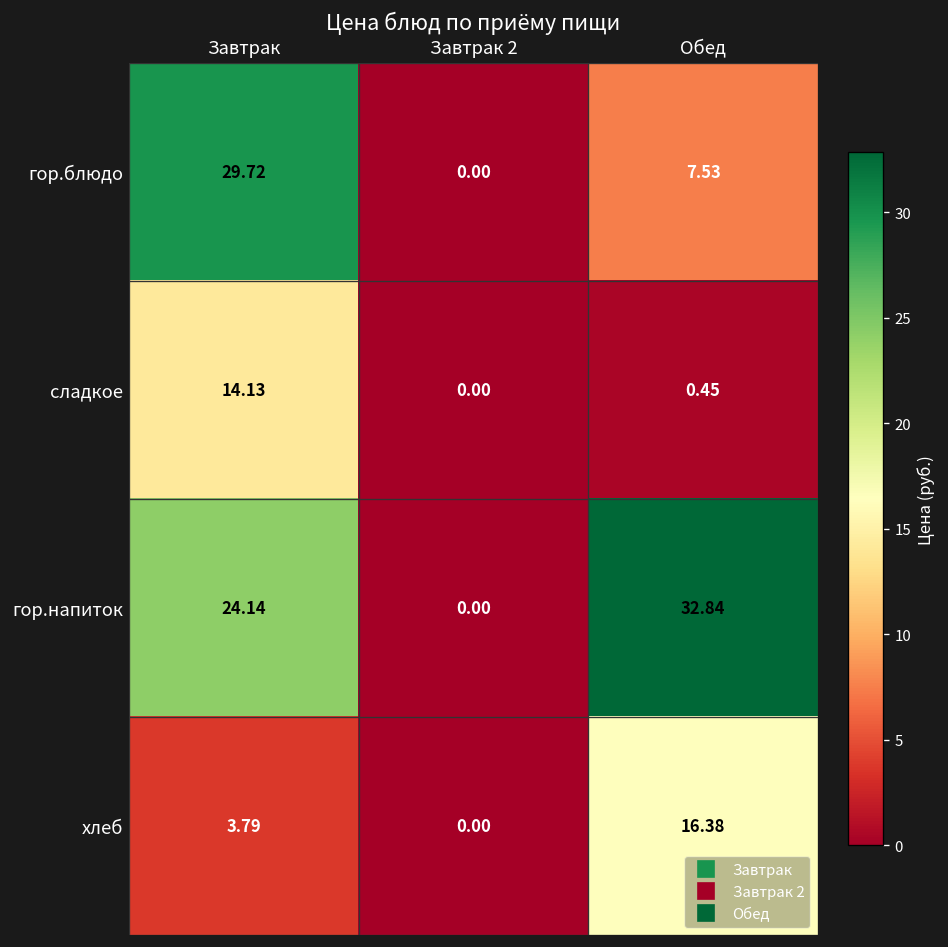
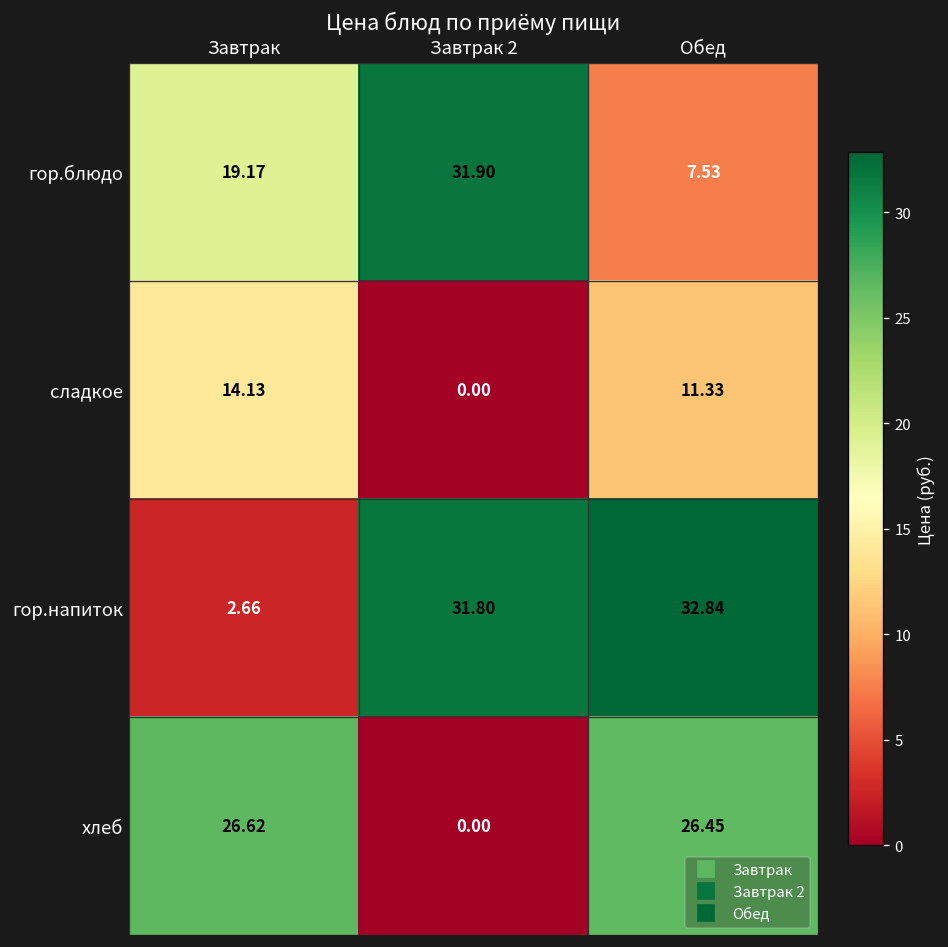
  {
    "гор.блюдо": {
-     "Завтрак": 29.72,
-     "Завтрак 2": 0.00,
+     "Завтрак": 19.17,
+     "Завтрак 2": 31.90,
      "Обед": 7.53
    },
    "сладкое": {
      "Завтрак": 14.13,
      "Завтрак 2": 0.00,
-     "Обед": 0.45
+     "Обед": 11.33
    },
    "гор.напиток": {
-     "Завтрак": 24.14,
-     "Завтрак 2": 0.00,
+     "Завтрак": 2.66,
+     "Завтрак 2": 31.80,
      "Обед": 32.84
    },
    "хлеб": {
-     "Завтрак": 3.79,
+     "Завтрак": 26.62,
      "Завтрак 2": 0.00,
-     "Обед": 16.38
+     "Обед": 26.45
    }
  }
